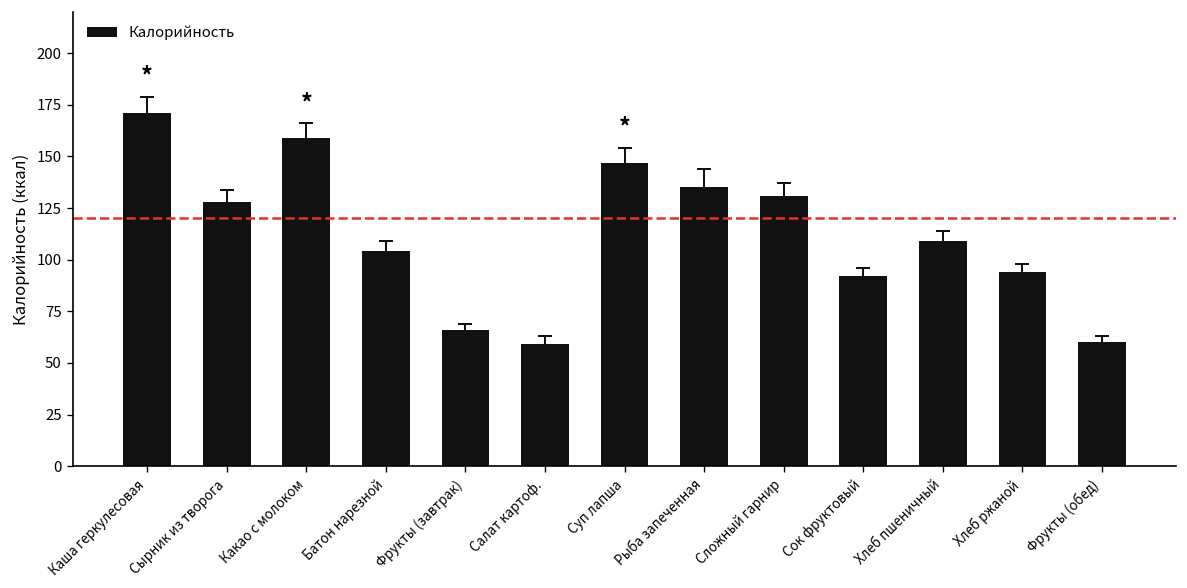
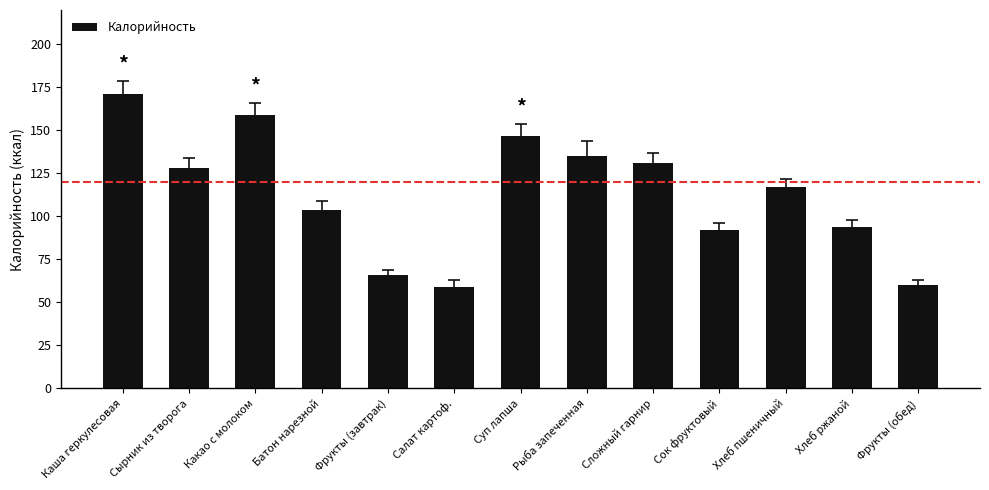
  {
    "Калорийность": {
      "Каша геркулесовая": 171,
      "Сырник из творога": 128,
      "Какао с молоком": 159,
      "Батон нарезной": 104,
      "Фрукты (завтрак)": 66,
      "Салат картоф.": 59,
      "Суп лапша": 147,
      "Рыба запеченная": 135,
      "Сложный гарнир": 131,
      "Сок фруктовый": 92,
-     "Хлеб пшеничный": 109,
+     "Хлеб пшеничный": 117,
      "Хлеб ржаной": 94,
      "Фрукты (обед)": 60
    }
  }
